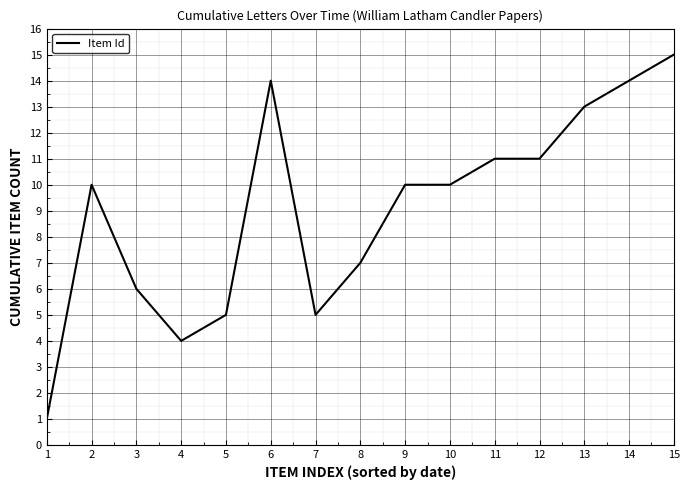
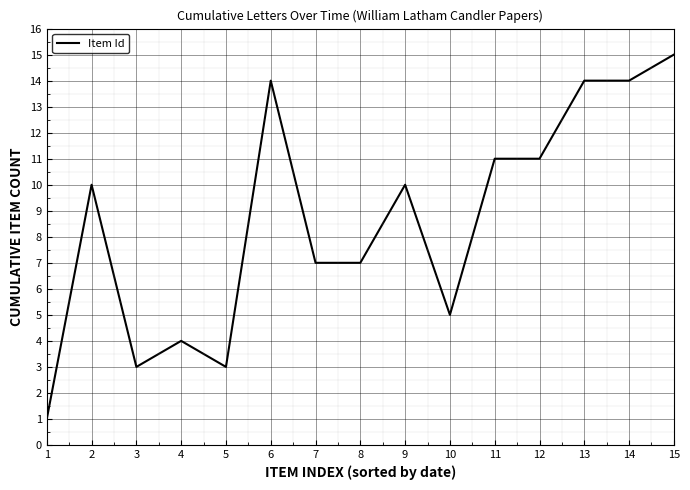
  {
    "1": 1,
    "2": 10,
-   "3": 6,
+   "3": 3,
    "4": 4,
-   "5": 5,
+   "5": 3,
    "6": 14,
-   "7": 5,
+   "7": 7,
    "8": 7,
    "9": 10,
-   "10": 10,
+   "10": 5,
    "11": 11,
    "12": 11,
-   "13": 13,
+   "13": 14,
    "14": 14,
    "15": 15
  }
